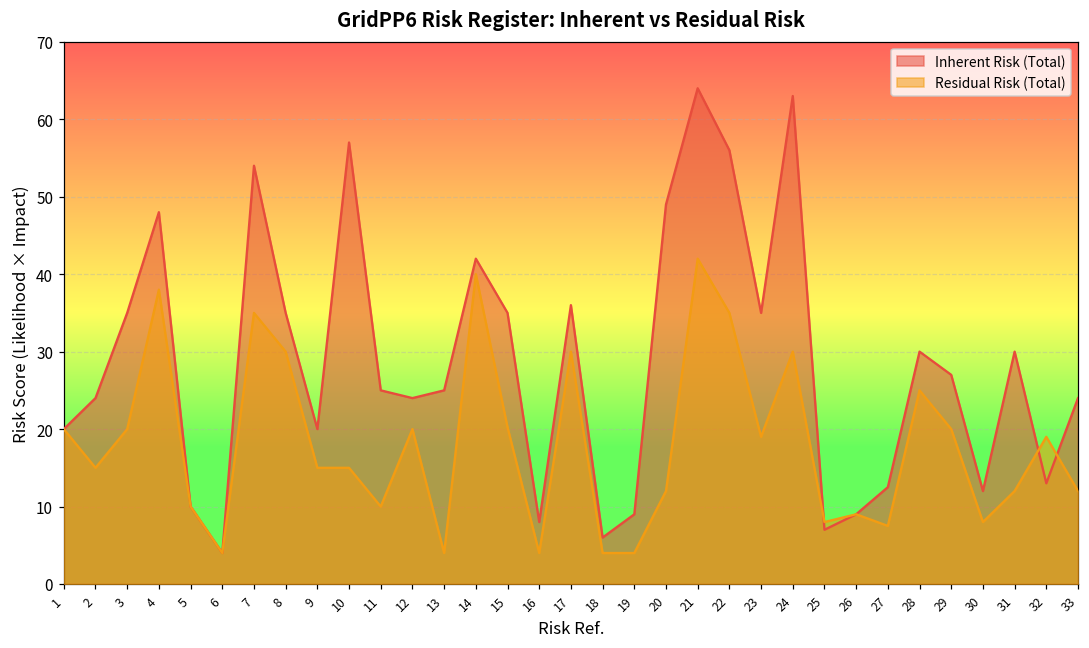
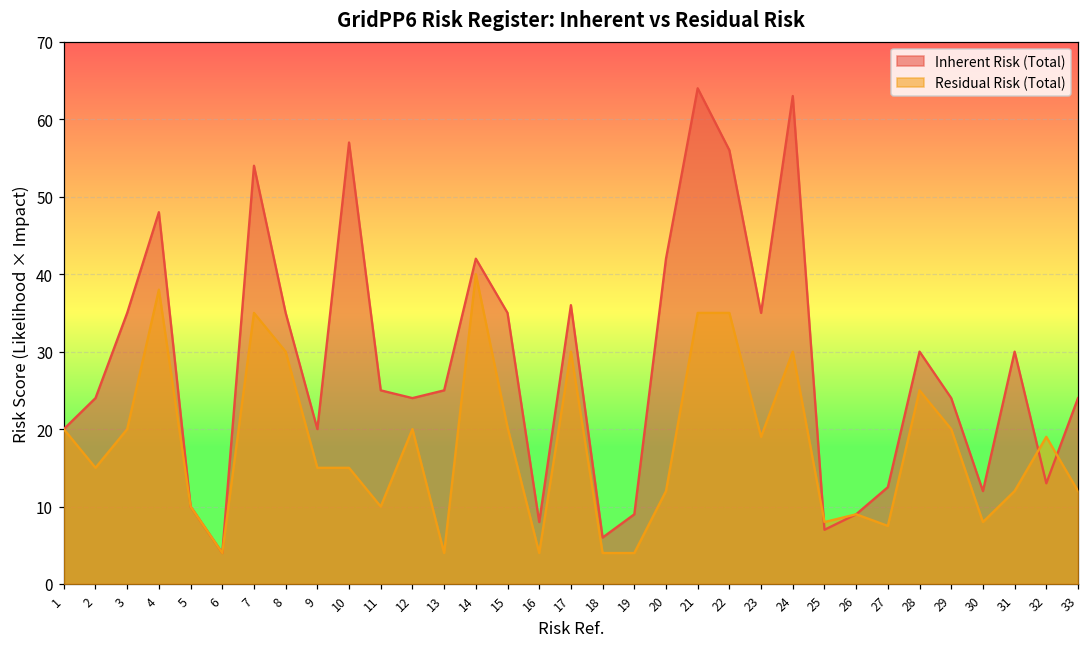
  {
    "Inherent Risk (Total)": {
      "2": 24,
      "3": 35,
      "4": 48,
      "7": 54,
      "8": 35,
      "9": 20,
      "10": 57,
      "11": 25,
      "12": 24,
      "13": 25,
      "14": 42,
      "15": 35,
      "16": 8,
      "17": 36,
      "18": 6,
      "19": 9,
-     "20": 49,
+     "20": 42,
      "21": 64,
      "22": 56,
      "23": 35,
      "24": 63,
      "25": 7,
      "27": 13,
      "28": 30,
-     "29": 27,
+     "29": 24,
      "30": 12,
      "31": 30,
      "32": 13,
      "33": 24
    },
    "Residual Risk (Total)": {
      "2": 15,
      "3": 20,
      "4": 38,
      "7": 35,
      "8": 30,
      "9": 15,
      "10": 15,
      "11": 10,
      "12": 20,
      "13": 4,
      "14": 40,
      "15": 20,
      "16": 4,
      "17": 30,
      "18": 4,
      "19": 4,
      "20": 12,
-     "21": 42,
+     "21": 35,
      "22": 35,
      "23": 19,
      "24": 30,
      "25": 8,
      "27": 8,
      "28": 25,
      "29": 20,
      "30": 8,
      "31": 12,
      "32": 19,
      "33": 12
    }
  }
